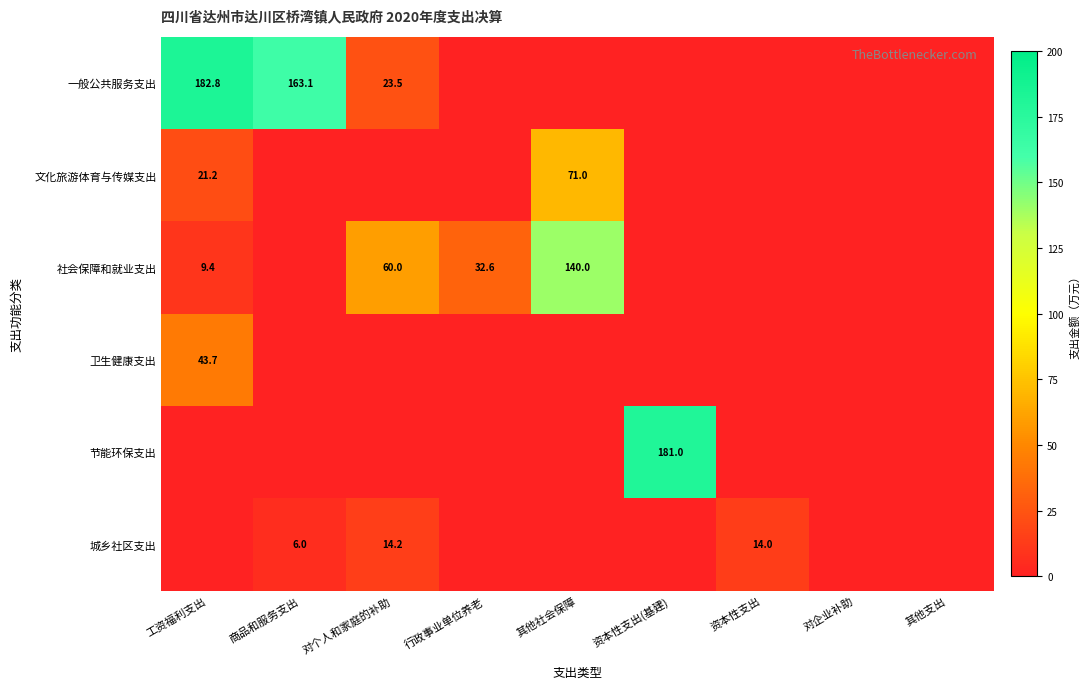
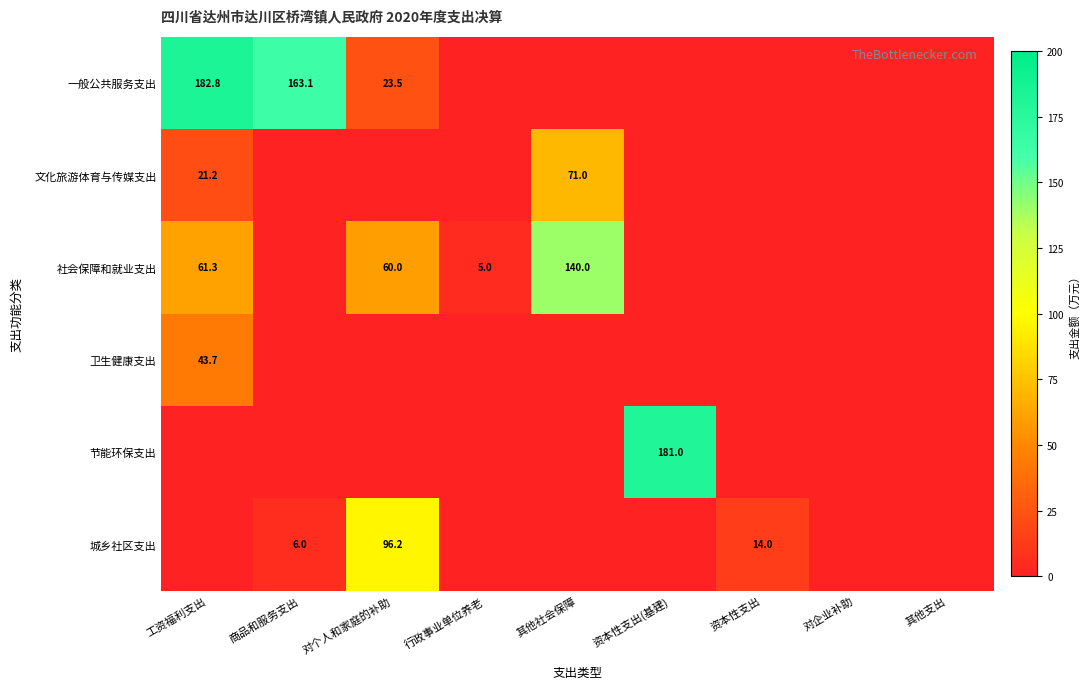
  {
    "一般公共服务支出": {
      "工资福利支出": 182.8,
      "商品和服务支出": 163.1,
      "对个人和家庭的补助": 23.5
    },
    "文化旅游体育与传媒支出": {
      "工资福利支出": 21.2,
      "其他社会保障": 71.0
    },
    "社会保障和就业支出": {
-     "工资福利支出": 9.4,
+     "工资福利支出": 61.3,
      "对个人和家庭的补助": 60.0,
-     "行政事业单位养老": 32.6,
+     "行政事业单位养老": 5.0,
      "其他社会保障": 140.0
    },
    "卫生健康支出": {
      "工资福利支出": 43.7
    },
    "节能环保支出": {
      "资本性支出(基建)": 181.0
    },
    "城乡社区支出": {
      "商品和服务支出": 6.0,
-     "对个人和家庭的补助": 14.2,
+     "对个人和家庭的补助": 96.2,
      "资本性支出": 14.0
    }
  }
